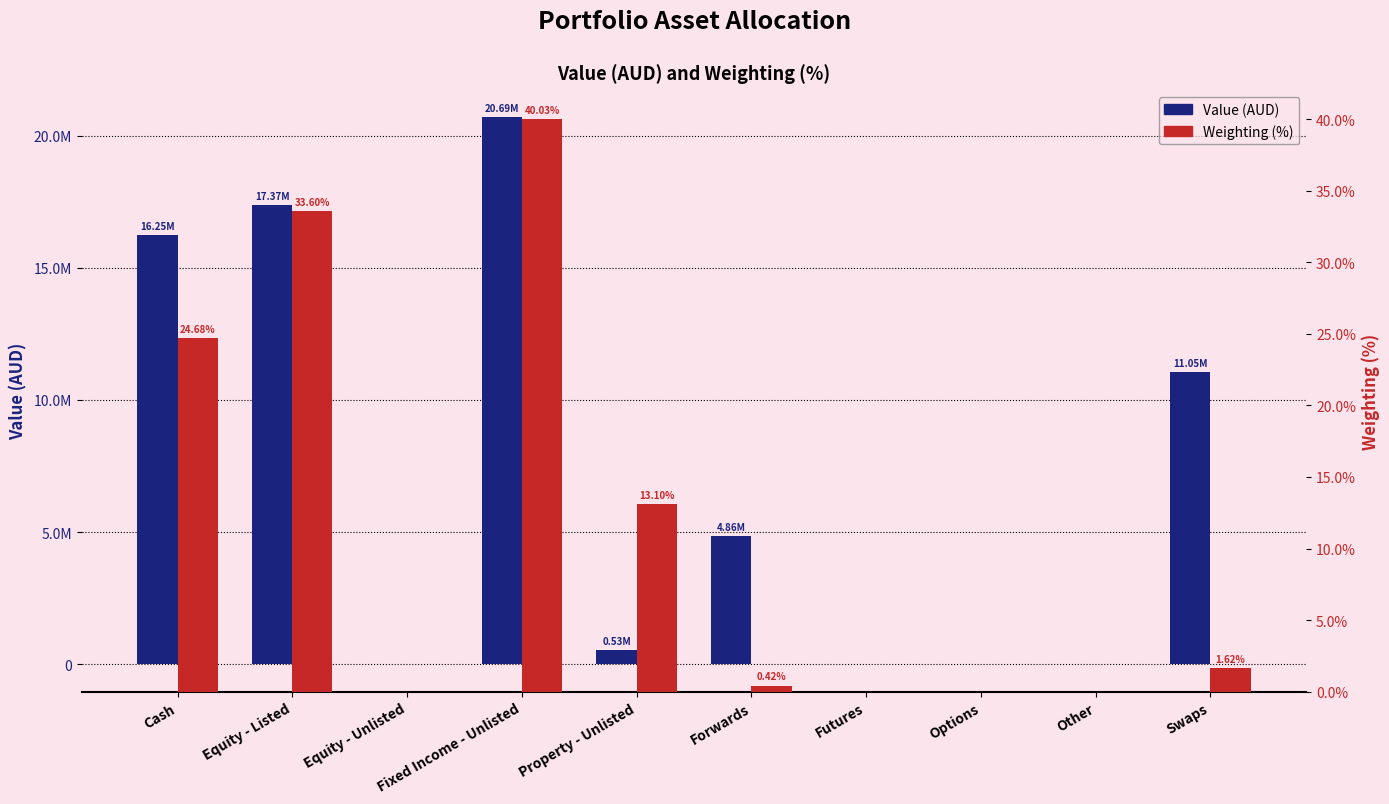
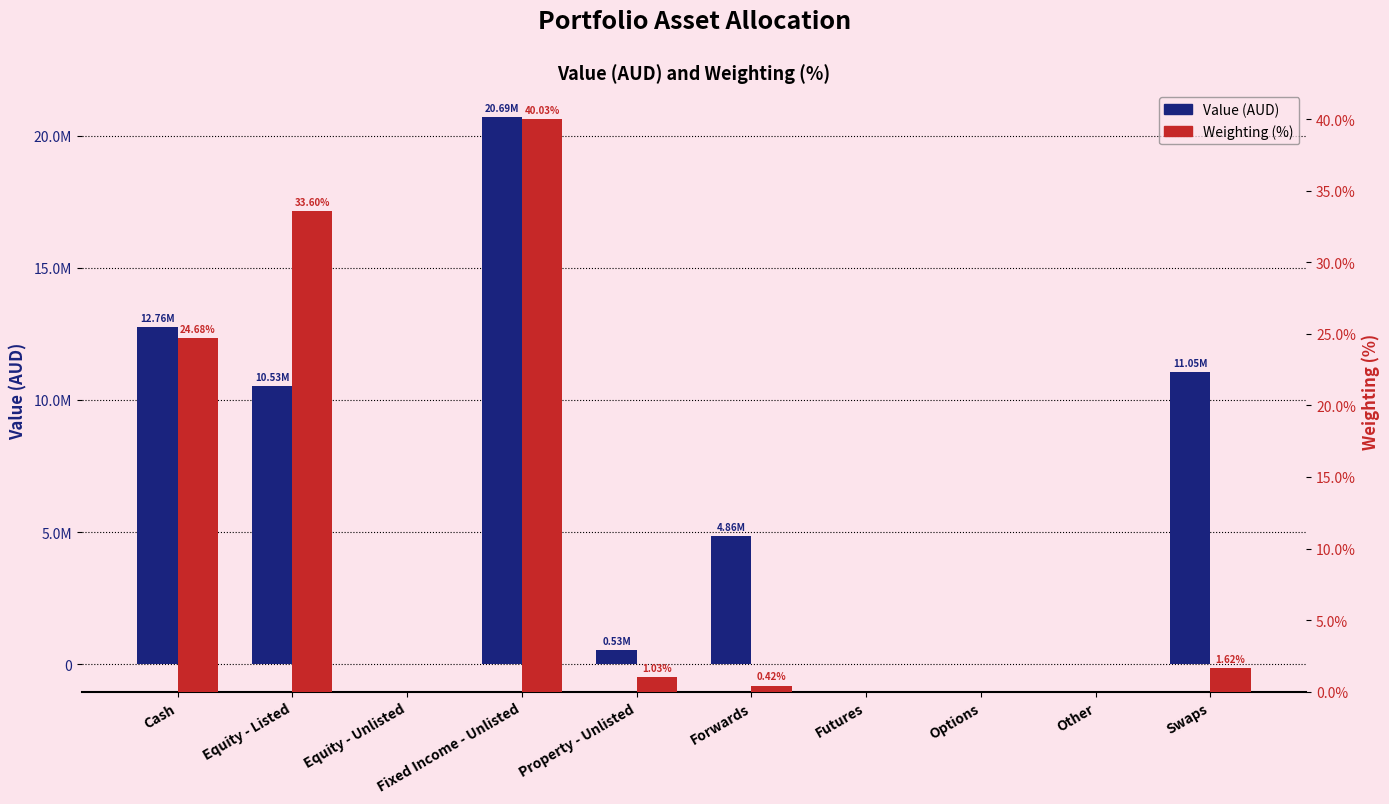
  {
    "Value (AUD)": {
-     "Cash": "16.25M",
-     "Equity - Listed": "17.37M",
+     "Cash": "12.76M",
+     "Equity - Listed": "10.53M",
      "Fixed Income - Unlisted": "20.69M",
      "Property - Unlisted": "0.53M",
      "Forwards": "4.86M",
      "Swaps": "11.05M"
    },
    "Weighting (%)": {
      "Cash": "24.68%",
      "Equity - Listed": "33.60%",
      "Fixed Income - Unlisted": "40.03%",
-     "Property - Unlisted": "13.10%",
+     "Property - Unlisted": "1.03%",
      "Forwards": "0.42%",
      "Swaps": "1.62%"
    }
  }
